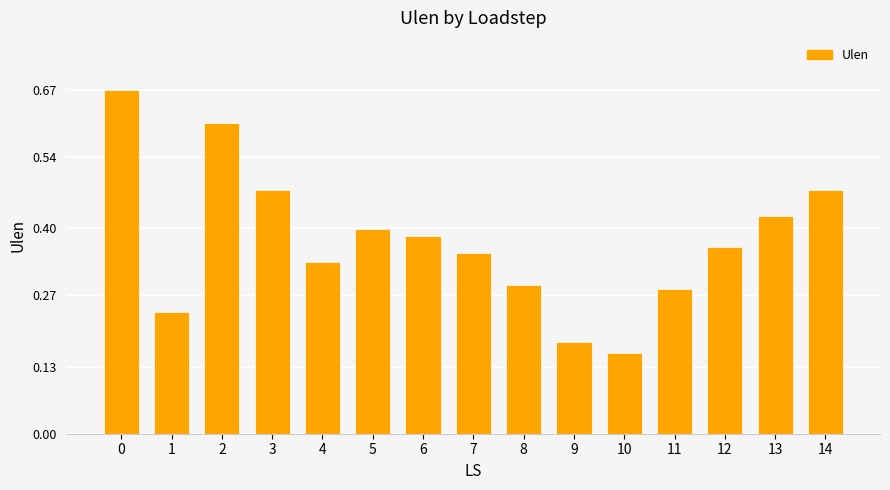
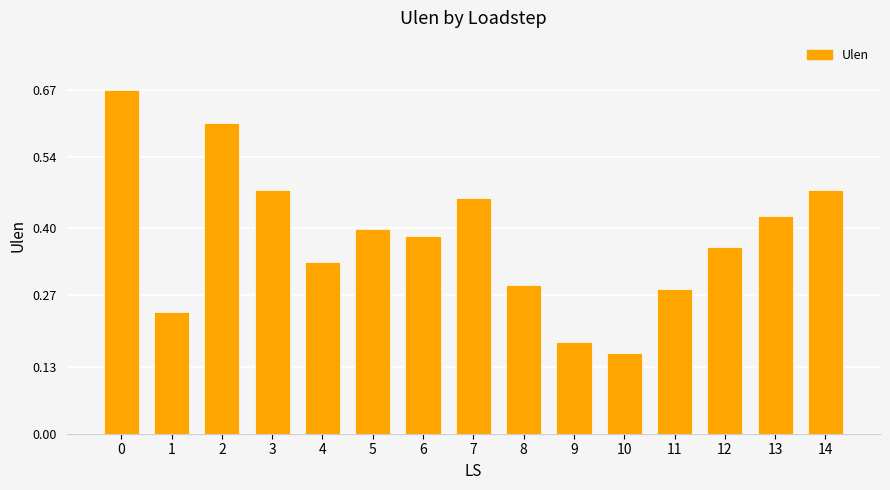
  {
    "0": 0.67,
    "1": 0.24,
    "2": 0.61,
    "3": 0.48,
    "4": 0.33,
    "5": 0.40,
    "6": 0.39,
-   "7": 0.35,
+   "7": 0.46,
    "8": 0.29,
    "9": 0.18,
    "10": 0.16,
    "11": 0.28,
    "12": 0.36,
    "13": 0.42,
    "14": 0.48
  }
